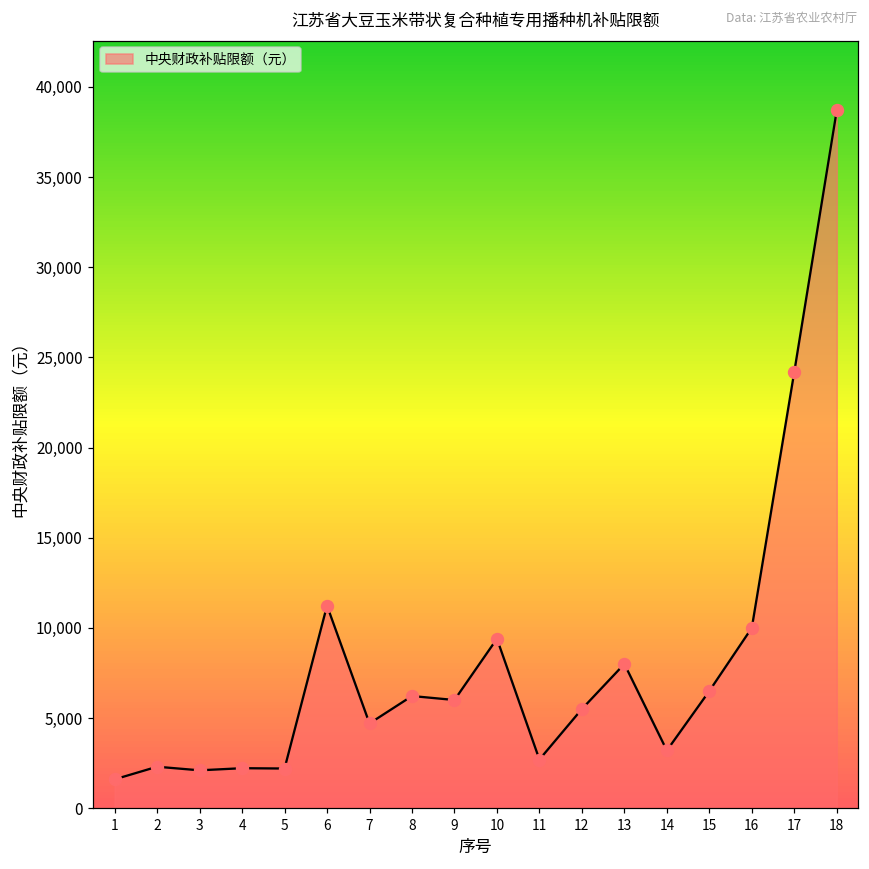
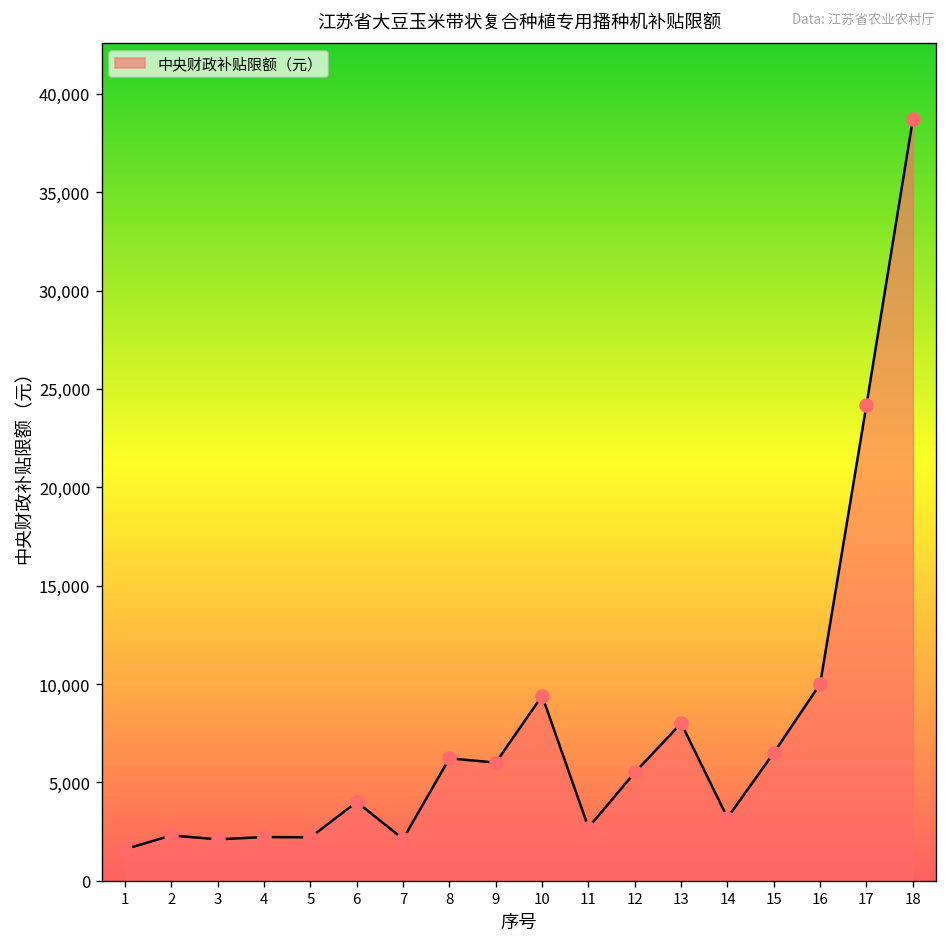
  {
    "1": "1,600",
    "2": "2,300",
    "3": "2,100",
    "4": "2,200",
    "5": "2,200",
-   "6": "11,200",
-   "7": "4,700",
+   "6": "4,000",
+   "7": "2,100",
    "8": "6,200",
    "9": "6,000",
    "10": "9,400",
    "11": "2,700",
    "12": "5,500",
    "13": "8,000",
    "14": "3,200",
    "15": "6,500",
    "16": "10,000",
    "17": "24,200",
    "18": "38,700"
  }
